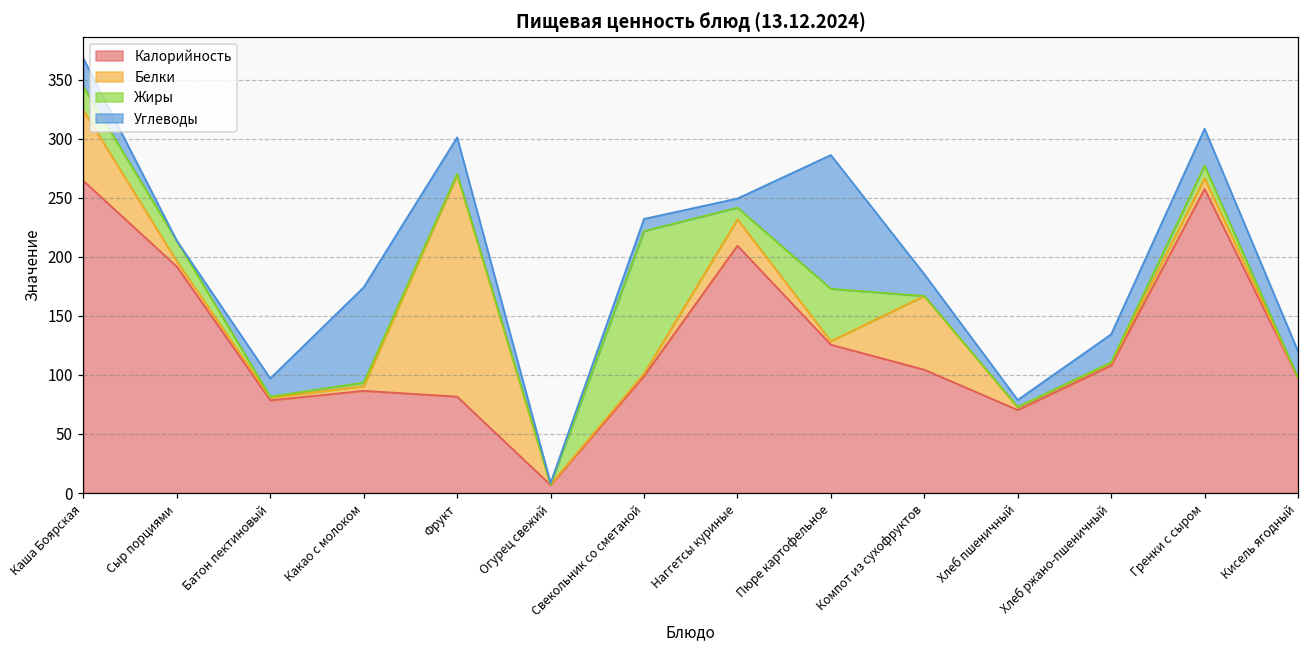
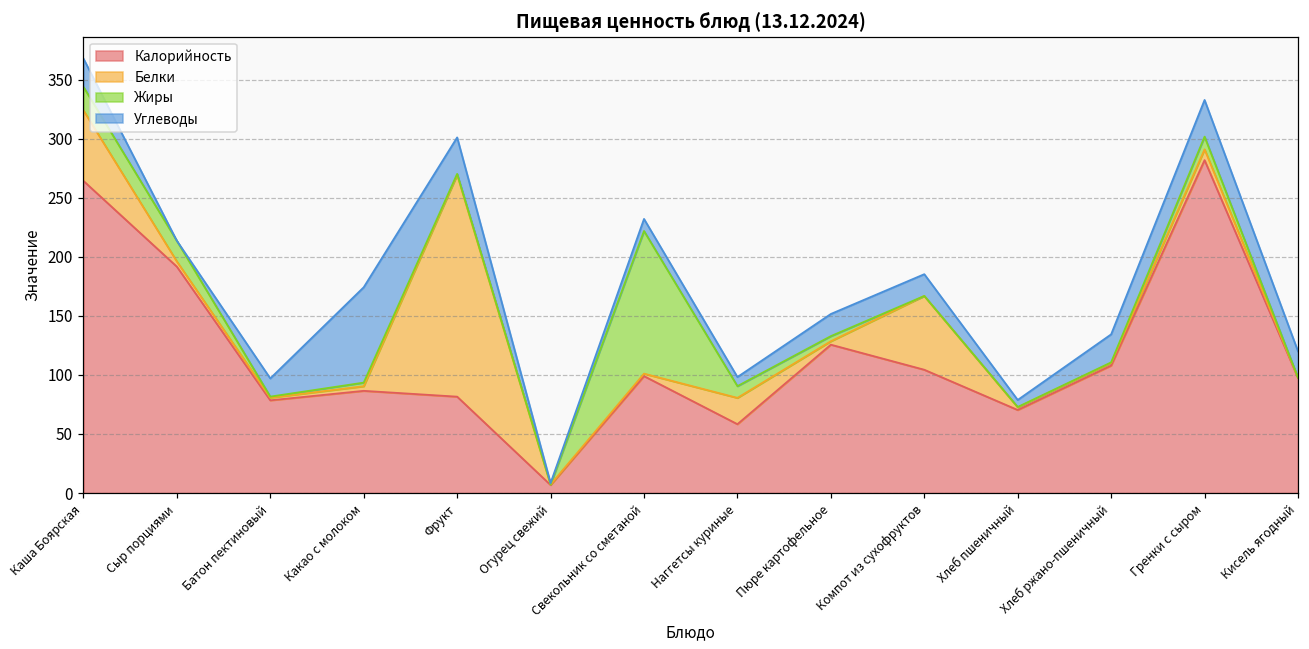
  {
    "Калорийность": {
      "Каша Боярская": 264,
      "Сыр порциями": 192,
      "Какао с молоком": 87,
      "Фрукт": 82,
-     "Наггетсы куриные": 210,
+     "Наггетсы куриные": 58,
      "Пюре картофельное": 126,
      "Компот из сухофруктов": 104,
-     "Гренки с сыром": 258
+     "Гренки с сыром": 282
    },
    "Белки": {
      "Каша Боярская": 60,
      "Сыр порциями": 4,
      "Какао с молоком": 4,
      "Наггетсы куриные": 22,
      "Пюре картофельное": 3,
      "Гренки с сыром": 9
    },
    "Жиры": {
      "Каша Боярская": 20,
      "Какао с молоком": 3,
      "Свекольник со сметаной": 121,
      "Наггетсы куриные": 10,
-     "Пюре картофельное": 44,
+     "Пюре картофельное": 4,
      "Гренки с сыром": 11
    },
    "Углеводы": {
      "Каша Боярская": 24,
      "Батон пектиновый": 15,
      "Какао с молоком": 81,
      "Фрукт": 31,
      "Свекольник со сметаной": 10,
      "Наггетсы куриные": 8,
-     "Пюре картофельное": 113,
+     "Пюре картофельное": 19,
      "Компот из сухофруктов": 18,
      "Хлеб пшеничный": 6,
      "Хлеб ржано-пшеничный": 24,
      "Гренки с сыром": 31,
      "Кисель ягодный": 22
    }
  }
